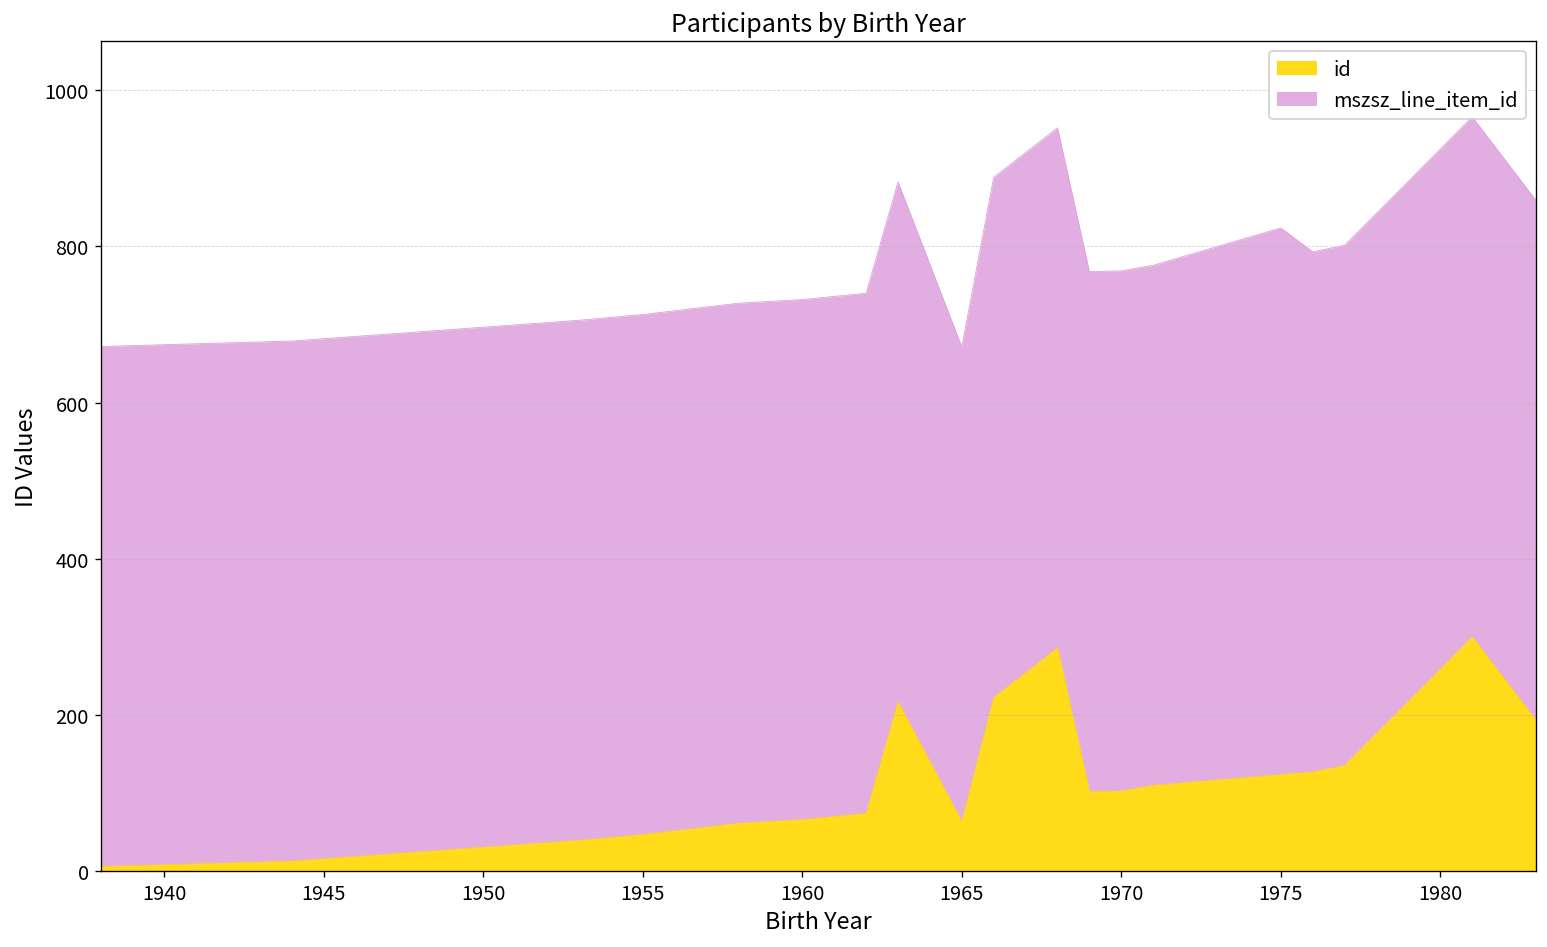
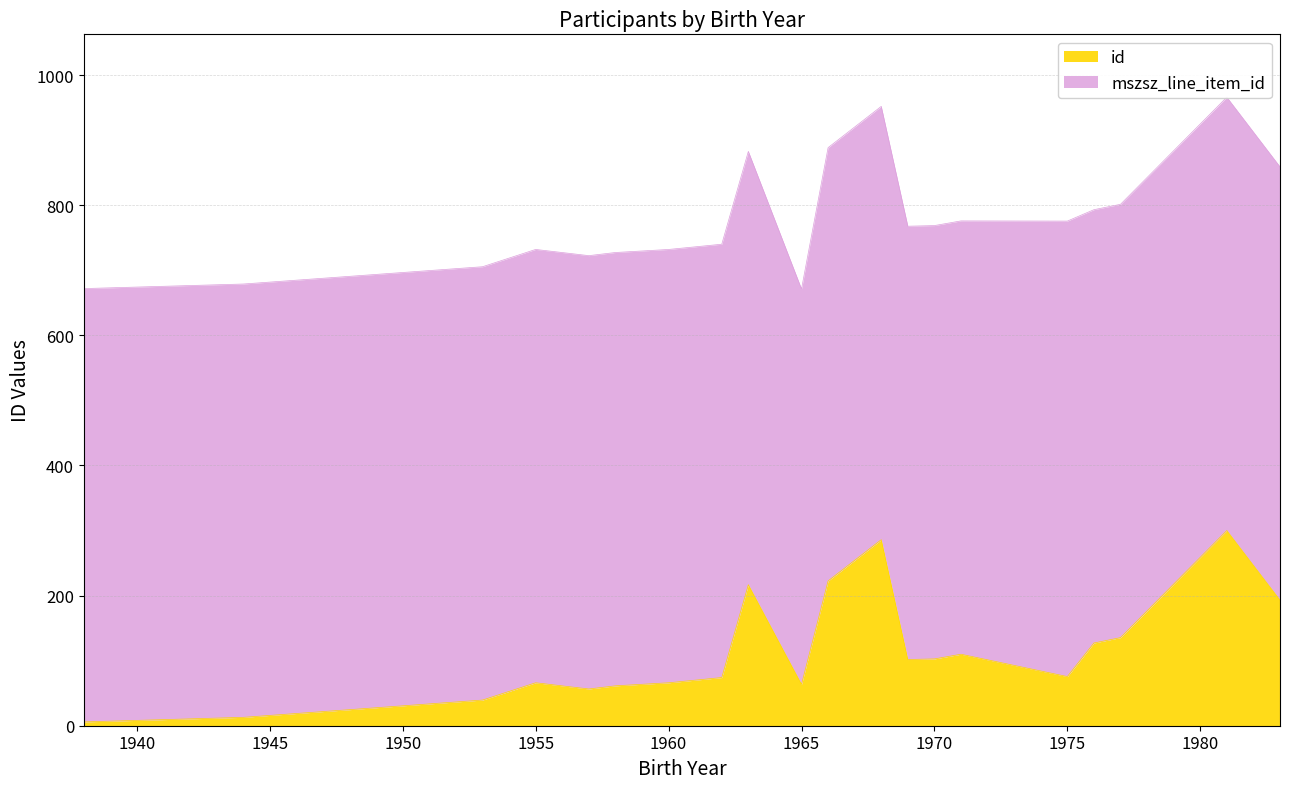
  {
    "id": {
-     "1955": 50,
+     "1955": 70,
      "1960": 70,
      "1965": 60,
      "1970": 100,
-     "1975": 120
+     "1975": 80
    },
    "mszsz_line_item_id": {
      "1955": 670,
      "1960": 670,
      "1965": 610,
      "1970": 670,
      "1975": 700
    }
  }
